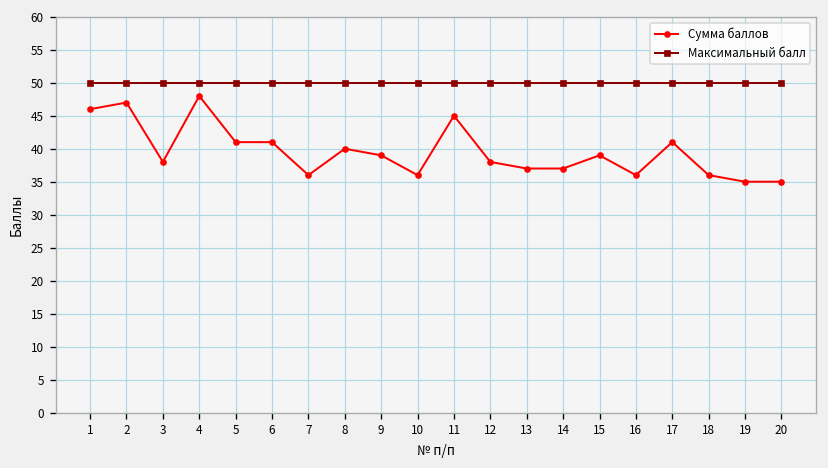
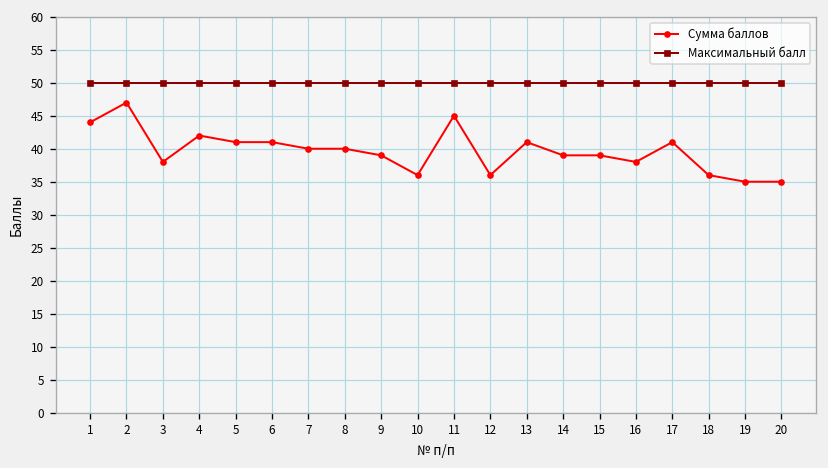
  {
    "Сумма баллов": {
-     "1": 46,
+     "1": 44,
      "2": 47,
      "3": 38,
-     "4": 48,
+     "4": 42,
      "5": 41,
      "6": 41,
-     "7": 36,
+     "7": 40,
      "8": 40,
      "9": 39,
      "10": 36,
      "11": 45,
-     "12": 38,
-     "13": 37,
-     "14": 37,
+     "12": 36,
+     "13": 41,
+     "14": 39,
      "15": 39,
-     "16": 36,
+     "16": 38,
      "17": 41,
      "18": 36,
      "19": 35,
      "20": 35
    },
    "Максимальный балл": {
      "1": 50,
      "2": 50,
      "3": 50,
      "4": 50,
      "5": 50,
      "6": 50,
      "7": 50,
      "8": 50,
      "9": 50,
      "10": 50,
      "11": 50,
      "12": 50,
      "13": 50,
      "14": 50,
      "15": 50,
      "16": 50,
      "17": 50,
      "18": 50,
      "19": 50,
      "20": 50
    }
  }
